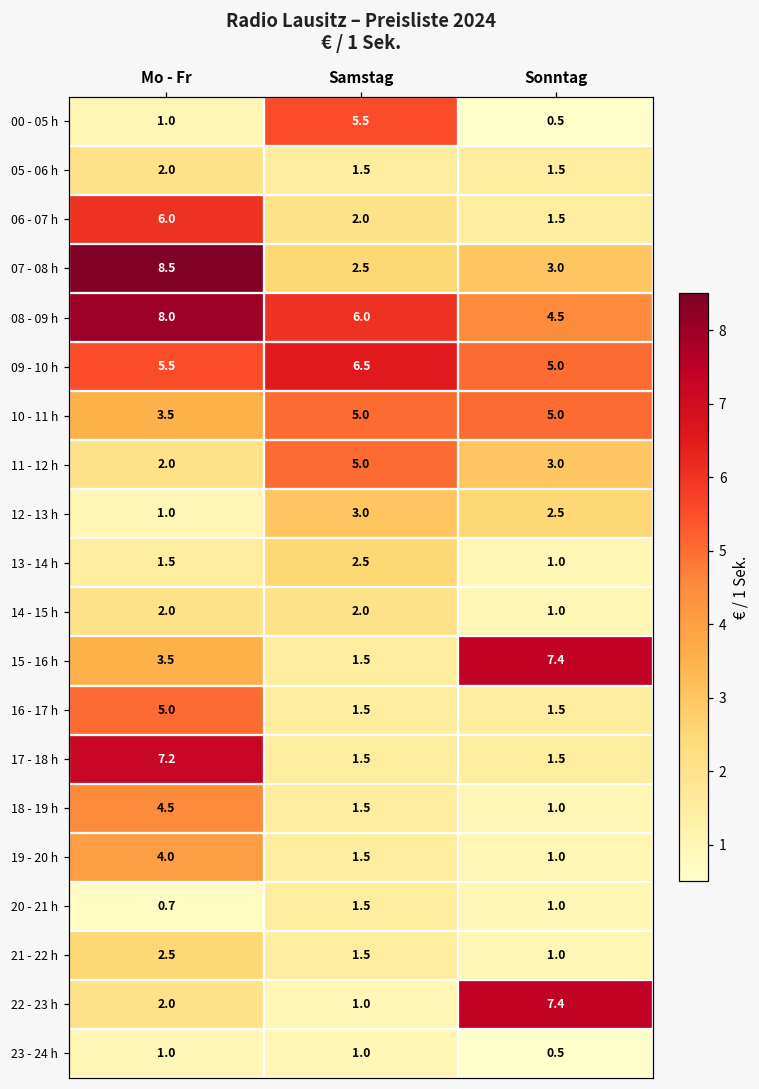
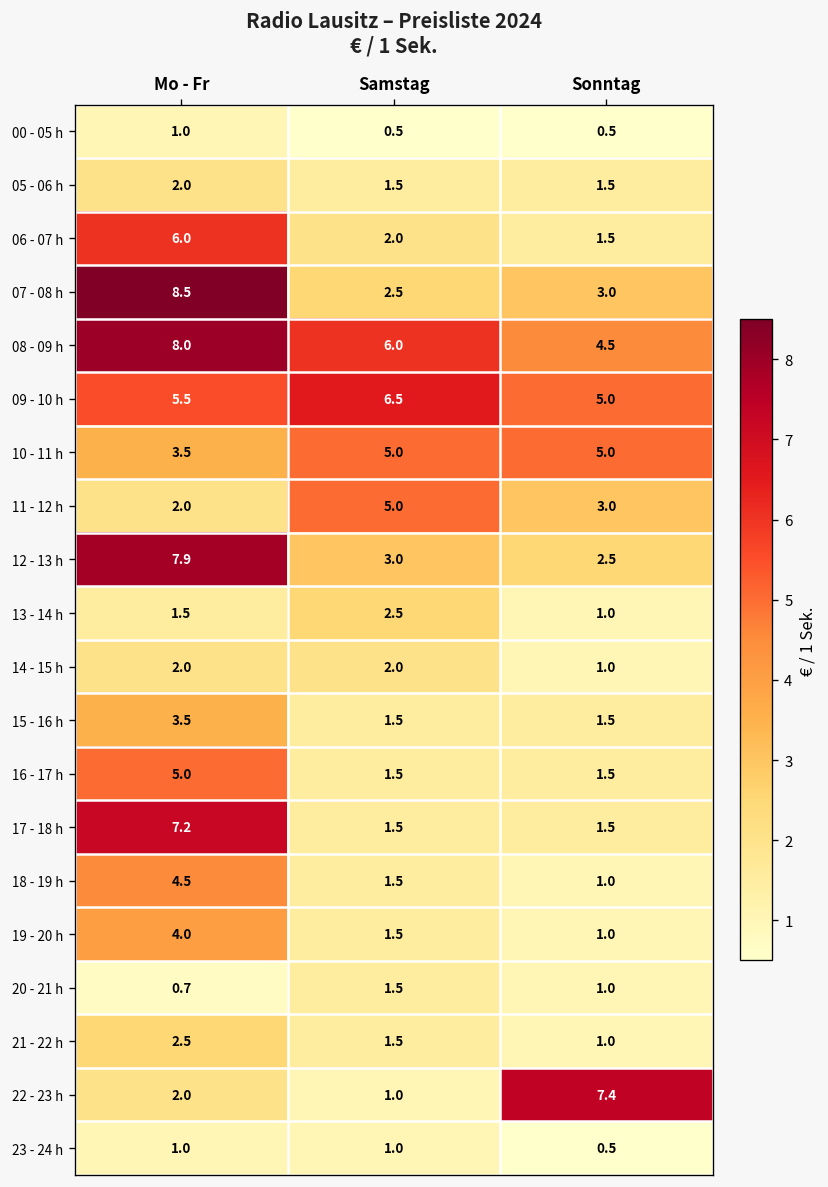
  {
    "00 - 05 h": {
      "Mo - Fr": 1.0,
-     "Samstag": 5.5,
+     "Samstag": 0.5,
      "Sonntag": 0.5
    },
    "05 - 06 h": {
      "Mo - Fr": 2.0,
      "Samstag": 1.5,
      "Sonntag": 1.5
    },
    "06 - 07 h": {
      "Mo - Fr": 6.0,
      "Samstag": 2.0,
      "Sonntag": 1.5
    },
    "07 - 08 h": {
      "Mo - Fr": 8.5,
      "Samstag": 2.5,
      "Sonntag": 3.0
    },
    "08 - 09 h": {
      "Mo - Fr": 8.0,
      "Samstag": 6.0,
      "Sonntag": 4.5
    },
    "09 - 10 h": {
      "Mo - Fr": 5.5,
      "Samstag": 6.5,
      "Sonntag": 5.0
    },
    "10 - 11 h": {
      "Mo - Fr": 3.5,
      "Samstag": 5.0,
      "Sonntag": 5.0
    },
    "11 - 12 h": {
      "Mo - Fr": 2.0,
      "Samstag": 5.0,
      "Sonntag": 3.0
    },
    "12 - 13 h": {
-     "Mo - Fr": 1.0,
+     "Mo - Fr": 7.9,
      "Samstag": 3.0,
      "Sonntag": 2.5
    },
    "13 - 14 h": {
      "Mo - Fr": 1.5,
      "Samstag": 2.5,
      "Sonntag": 1.0
    },
    "14 - 15 h": {
      "Mo - Fr": 2.0,
      "Samstag": 2.0,
      "Sonntag": 1.0
    },
    "15 - 16 h": {
      "Mo - Fr": 3.5,
      "Samstag": 1.5,
-     "Sonntag": 7.4
+     "Sonntag": 1.5
    },
    "16 - 17 h": {
      "Mo - Fr": 5.0,
      "Samstag": 1.5,
      "Sonntag": 1.5
    },
    "17 - 18 h": {
      "Mo - Fr": 7.2,
      "Samstag": 1.5,
      "Sonntag": 1.5
    },
    "18 - 19 h": {
      "Mo - Fr": 4.5,
      "Samstag": 1.5,
      "Sonntag": 1.0
    },
    "19 - 20 h": {
      "Mo - Fr": 4.0,
      "Samstag": 1.5,
      "Sonntag": 1.0
    },
    "20 - 21 h": {
      "Mo - Fr": 0.7,
      "Samstag": 1.5,
      "Sonntag": 1.0
    },
    "21 - 22 h": {
      "Mo - Fr": 2.5,
      "Samstag": 1.5,
      "Sonntag": 1.0
    },
    "22 - 23 h": {
      "Mo - Fr": 2.0,
      "Samstag": 1.0,
      "Sonntag": 7.4
    },
    "23 - 24 h": {
      "Mo - Fr": 1.0,
      "Samstag": 1.0,
      "Sonntag": 0.5
    }
  }
